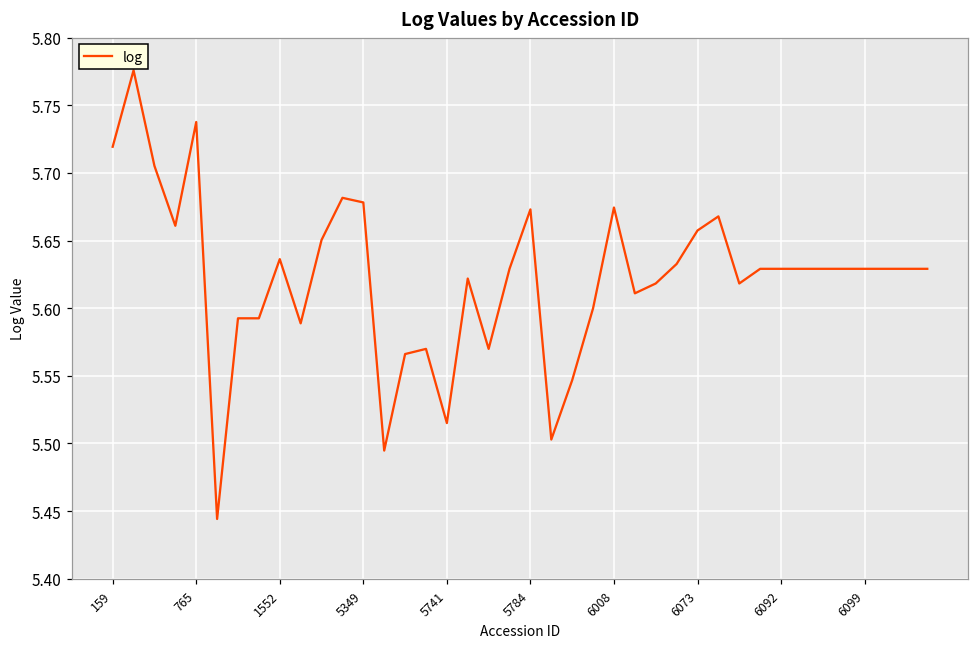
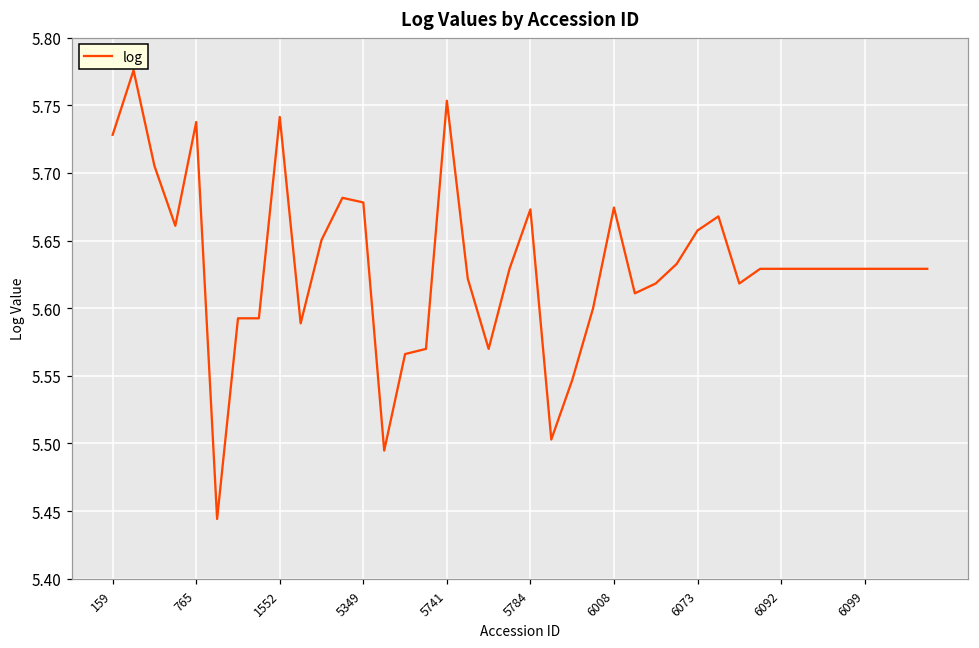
  {
-   "159": 5.719,
+   "159": 5.728,
    "765": 5.738,
-   "1552": 5.636,
+   "1552": 5.741,
    "5349": 5.678,
-   "5741": 5.515,
+   "5741": 5.753,
    "5784": 5.673,
    "6008": 5.674,
    "6073": 5.657,
    "6092": 5.629,
    "6099": 5.629
  }
